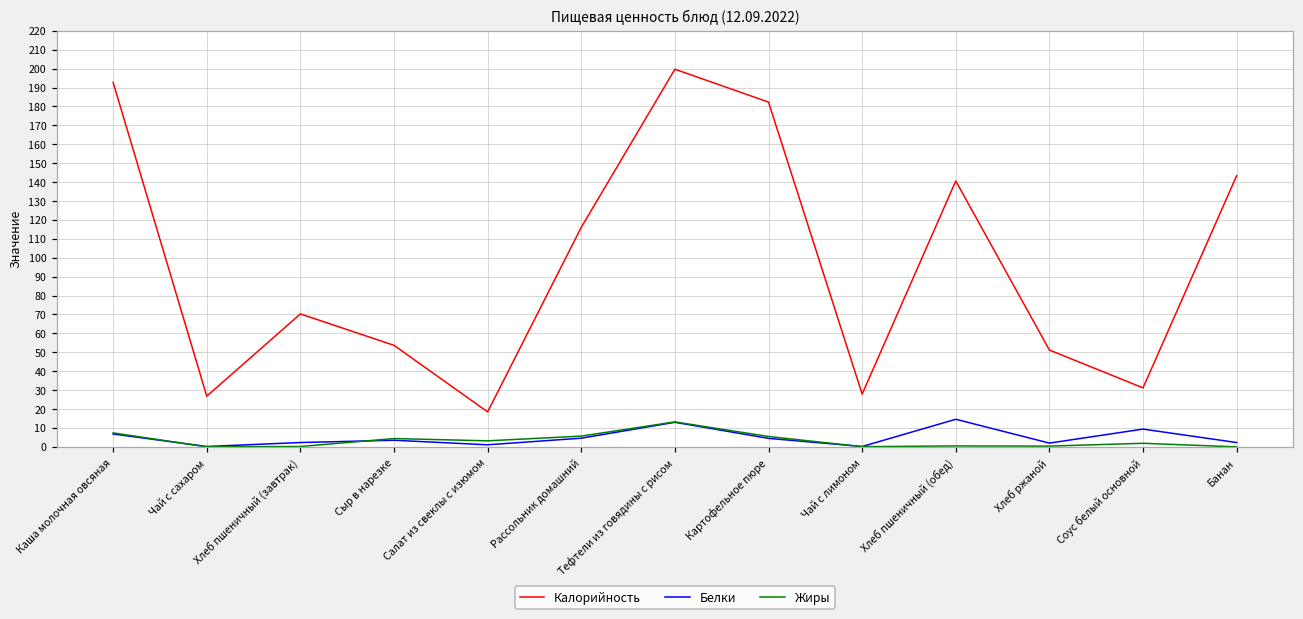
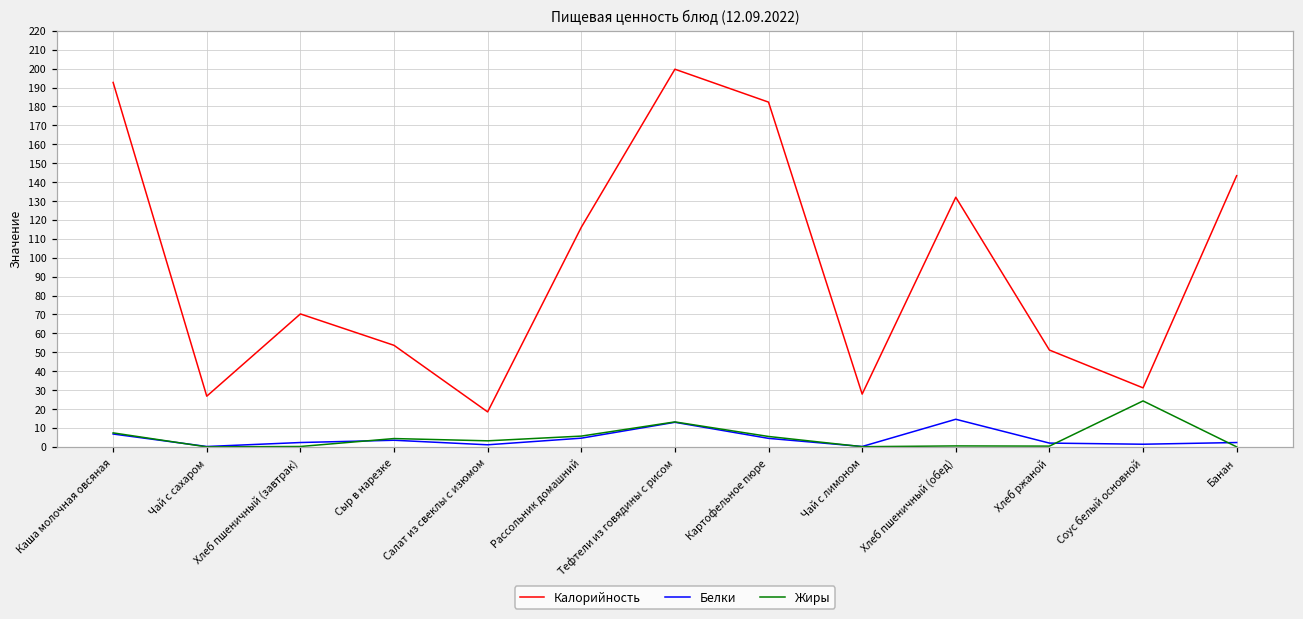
  {
    "Калорийность": {
      "Каша молочная овсяная": 193,
      "Чай с сахаром": 27,
      "Хлеб пшеничный (завтрак)": 70,
      "Сыр в нарезке": 54,
      "Салат из свеклы с изюмом": 19,
      "Рассольник домашний": 116,
      "Тефтели из говядины с рисом": 200,
      "Картофельное пюре": 182,
      "Чай с лимоном": 28,
-     "Хлеб пшеничный (обед)": 141,
+     "Хлеб пшеничный (обед)": 132,
      "Хлеб ржаной": 51,
      "Соус белый основной": 31,
      "Банан": 143
    },
    "Белки": {
      "Хлеб пшеничный (завтрак)": 2,
      "Салат из свеклы с изюмом": 1,
      "Хлеб пшеничный (обед)": 15,
      "Хлеб ржаной": 2,
-     "Соус белый основной": 9,
+     "Соус белый основной": 1,
      "Банан": 2
    },
    "Жиры": {
      "Хлеб пшеничный (завтрак)": 0,
      "Салат из свеклы с изюмом": 3,
      "Хлеб пшеничный (обед)": 1,
      "Хлеб ржаной": 0,
-     "Соус белый основной": 2,
+     "Соус белый основной": 24,
      "Банан": 0
    }
  }
